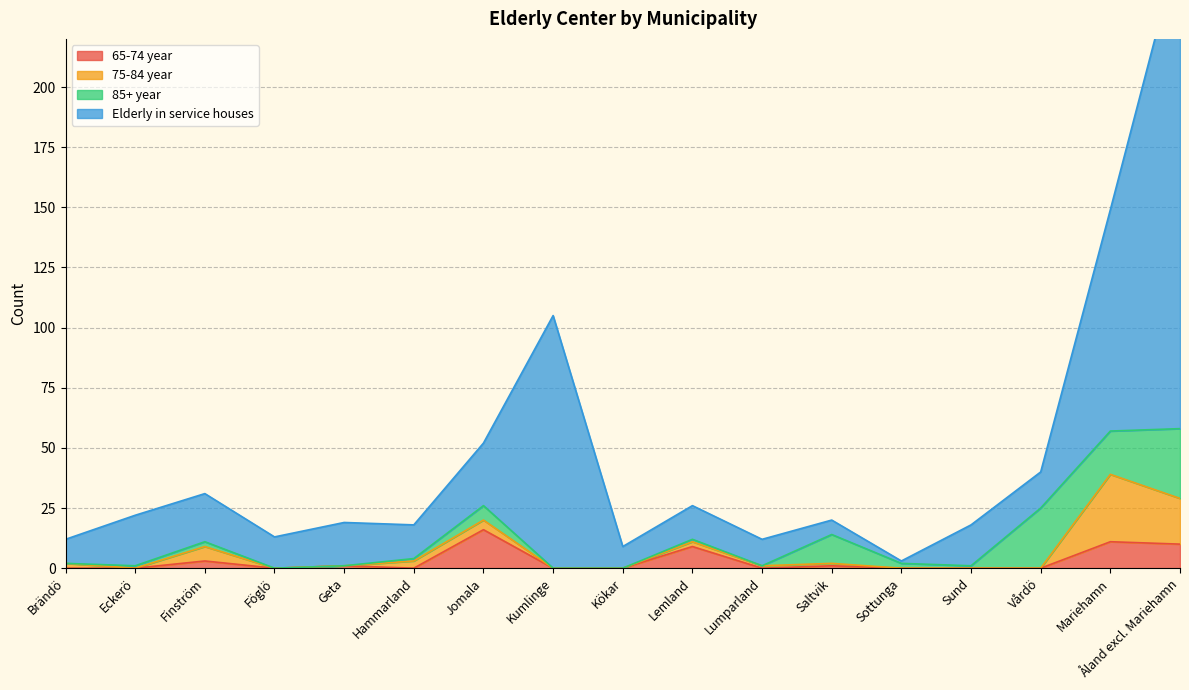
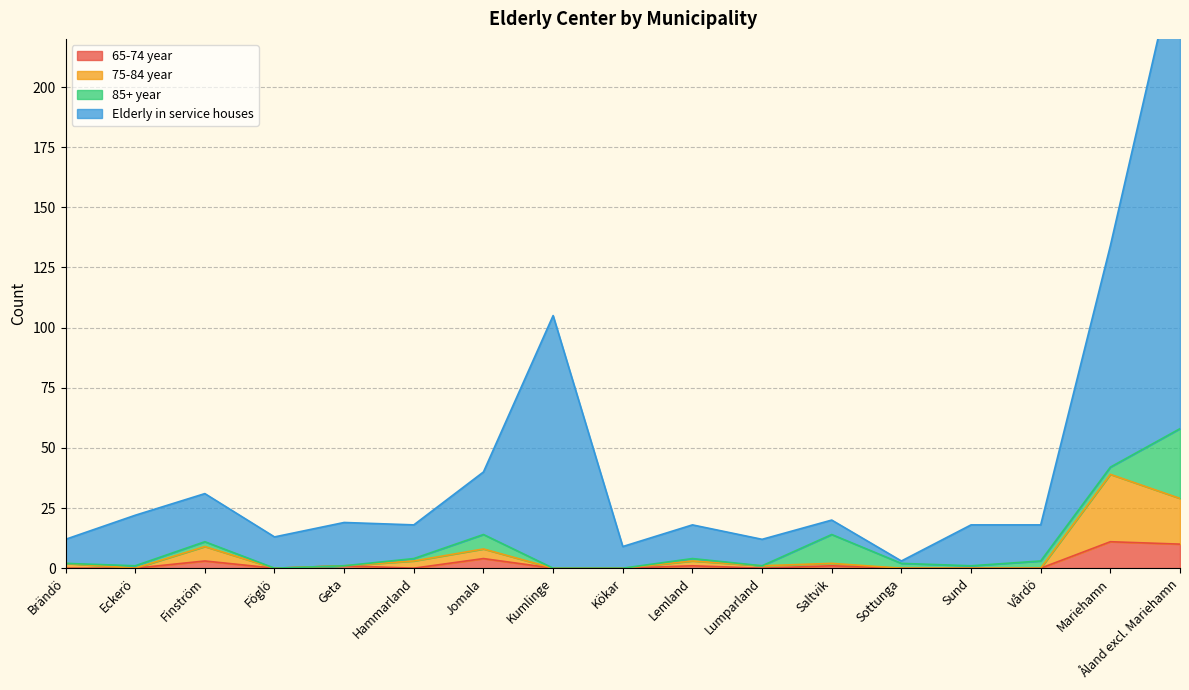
  {
    "65-74 year": {
      "Brändö": 0,
      "Finström": 3,
      "Hammarland": 0,
-     "Jomala": 16,
-     "Lemland": 9,
+     "Jomala": 4,
+     "Lemland": 1,
      "Mariehamn": 11,
      "Åland excl. Mariehamn": 10
    },
    "75-84 year": {
      "Finström": 6,
      "Jomala": 4,
      "Mariehamn": 28,
      "Åland excl. Mariehamn": 19
    },
    "85+ year": {
      "Finström": 2,
      "Jomala": 6,
      "Saltvik": 12,
-     "Vårdö": 25,
-     "Mariehamn": 18,
+     "Vårdö": 3,
+     "Mariehamn": 3,
      "Åland excl. Mariehamn": 29
    },
    "Elderly in service houses": {
      "Brändö": 10,
      "Eckerö": 21,
      "Finström": 20,
      "Föglö": 13,
      "Geta": 18,
      "Hammarland": 14,
      "Jomala": 26,
      "Kumlinge": 105,
      "Kökar": 9,
      "Lemland": 14,
      "Lumparland": 11,
      "Saltvik": 6,
      "Sund": 17,
      "Vårdö": 15,
      "Mariehamn": 92
    }
  }
